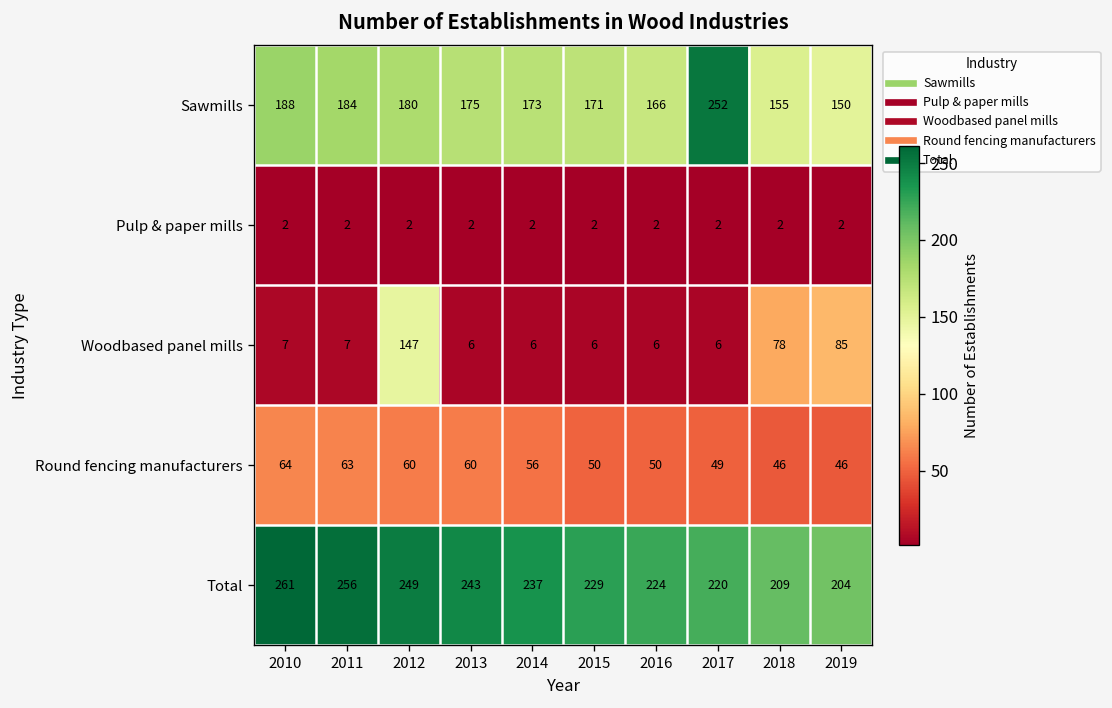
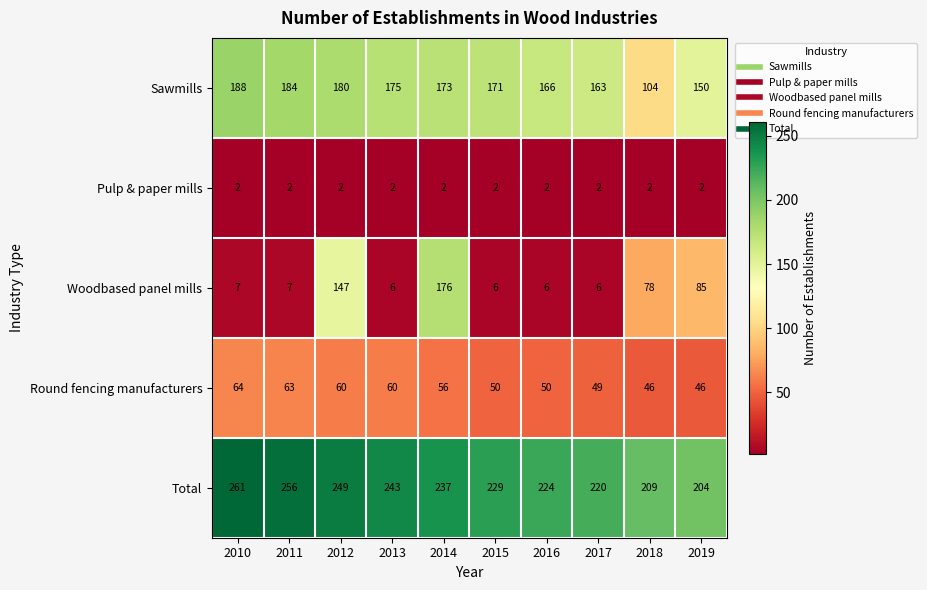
  {
    "Sawmills": {
      "2010": 188,
      "2011": 184,
      "2012": 180,
      "2013": 175,
      "2014": 173,
      "2015": 171,
      "2016": 166,
-     "2017": 252,
-     "2018": 155,
+     "2017": 163,
+     "2018": 104,
      "2019": 150
    },
    "Pulp & paper mills": {
      "2010": 2,
      "2011": 2,
      "2012": 2,
      "2013": 2,
      "2014": 2,
      "2015": 2,
      "2016": 2,
      "2017": 2,
      "2018": 2,
      "2019": 2
    },
    "Woodbased panel mills": {
      "2010": 7,
      "2011": 7,
      "2012": 147,
      "2013": 6,
-     "2014": 6,
+     "2014": 176,
      "2015": 6,
      "2016": 6,
      "2017": 6,
      "2018": 78,
      "2019": 85
    },
    "Round fencing manufacturers": {
      "2010": 64,
      "2011": 63,
      "2012": 60,
      "2013": 60,
      "2014": 56,
      "2015": 50,
      "2016": 50,
      "2017": 49,
      "2018": 46,
      "2019": 46
    },
    "Total": {
      "2010": 261,
      "2011": 256,
      "2012": 249,
      "2013": 243,
      "2014": 237,
      "2015": 229,
      "2016": 224,
      "2017": 220,
      "2018": 209,
      "2019": 204
    }
  }
